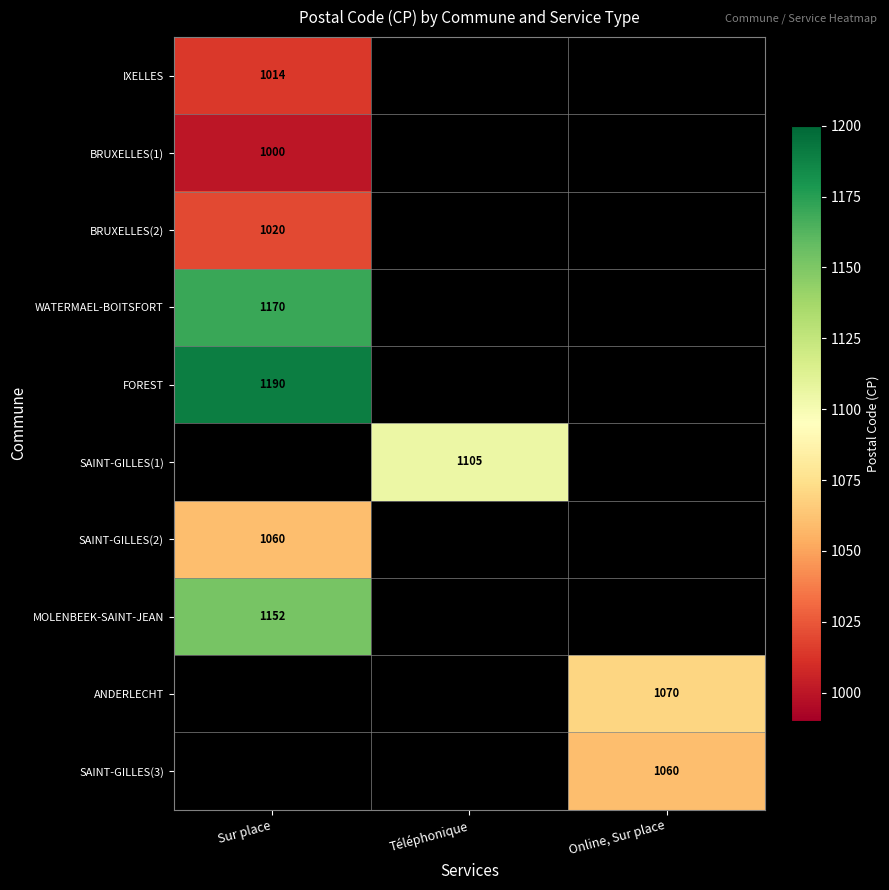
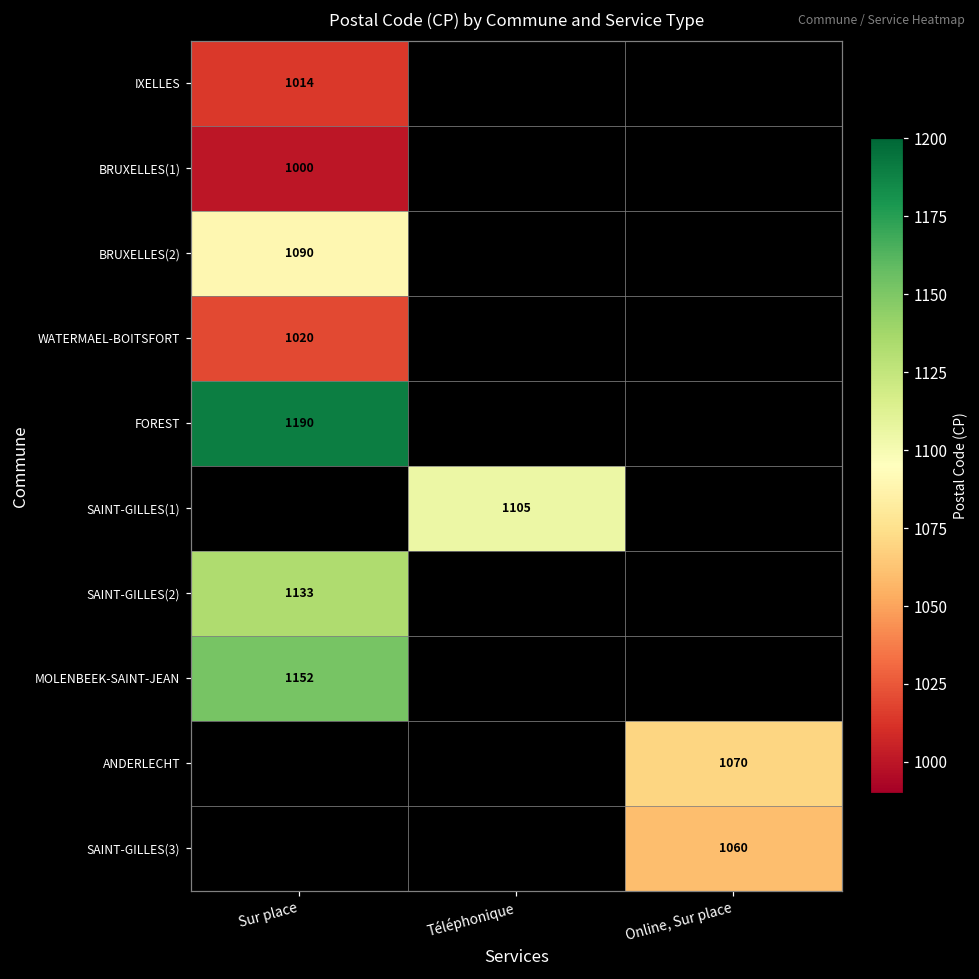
  {
    "IXELLES": {
      "Sur place": 1014
    },
    "BRUXELLES(1)": {
      "Sur place": 1000
    },
    "BRUXELLES(2)": {
-     "Sur place": 1020
+     "Sur place": 1090
    },
    "WATERMAEL-BOITSFORT": {
-     "Sur place": 1170
+     "Sur place": 1020
    },
    "FOREST": {
      "Sur place": 1190
    },
    "SAINT-GILLES(1)": {
      "Téléphonique": 1105
    },
    "SAINT-GILLES(2)": {
-     "Sur place": 1060
+     "Sur place": 1133
    },
    "MOLENBEEK-SAINT-JEAN": {
      "Sur place": 1152
    },
    "ANDERLECHT": {
      "Online, Sur place": 1070
    },
    "SAINT-GILLES(3)": {
      "Online, Sur place": 1060
    }
  }
